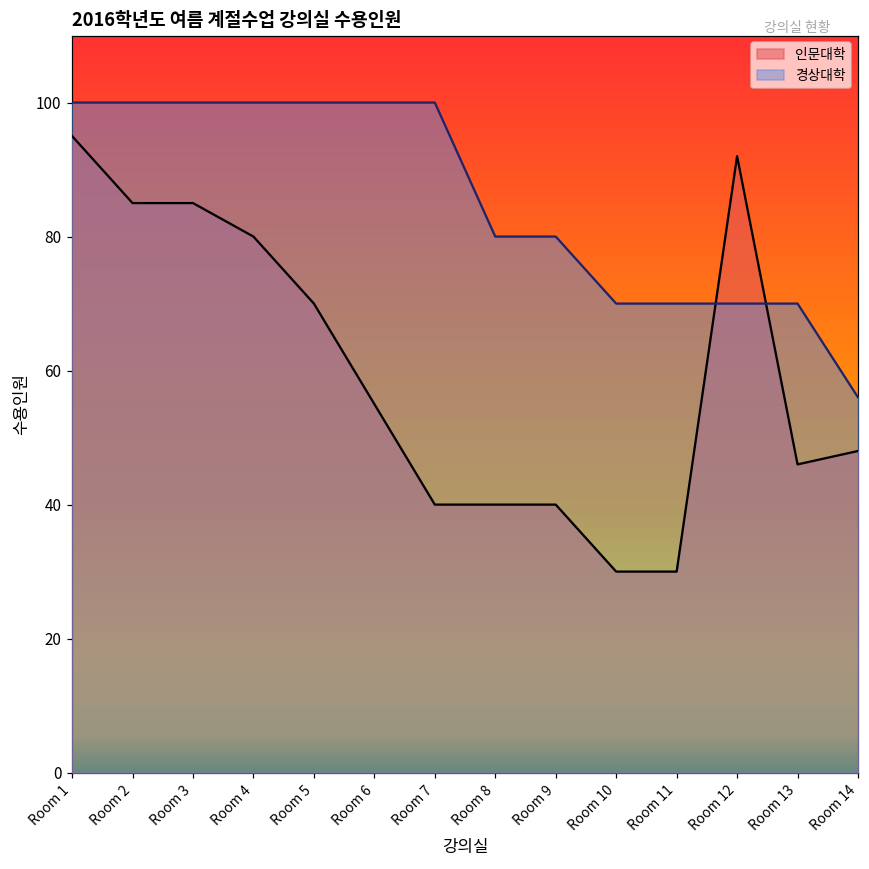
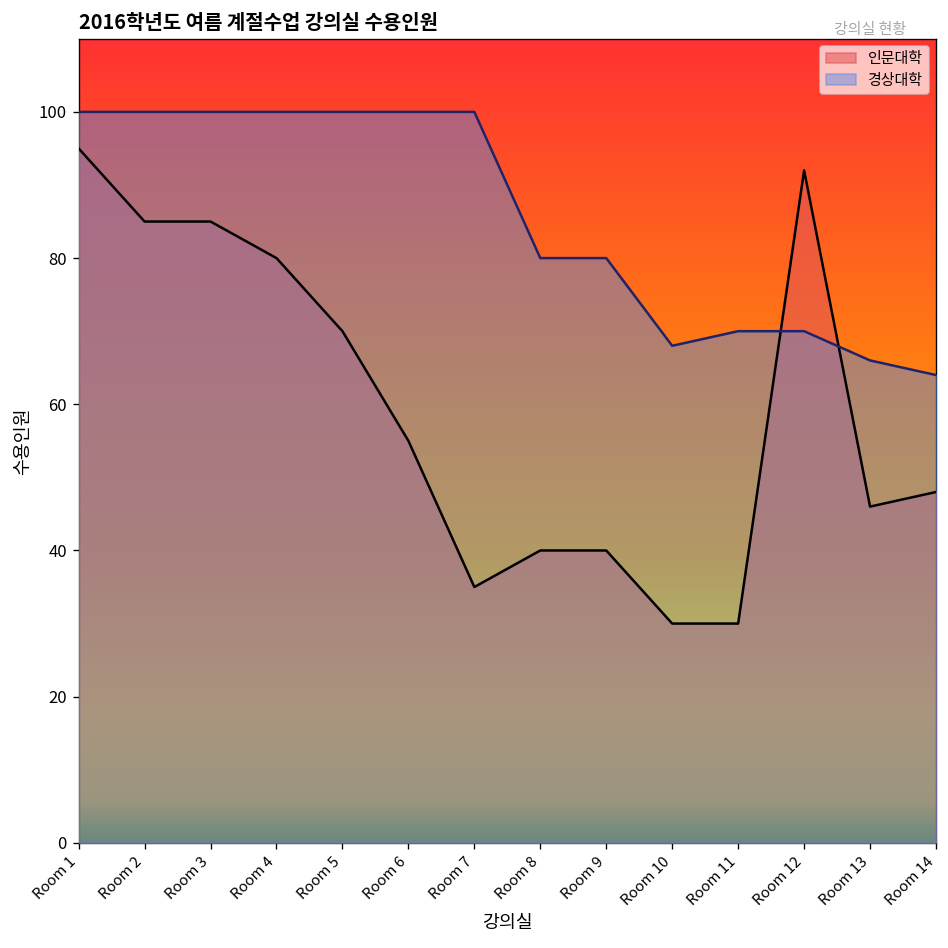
  {
    "인문대학": {
      "Room 1": 95,
      "Room 2": 85,
      "Room 3": 85,
      "Room 4": 80,
      "Room 5": 70,
      "Room 6": 55,
-     "Room 7": 40,
+     "Room 7": 35,
      "Room 8": 40,
      "Room 9": 40,
      "Room 10": 30,
      "Room 11": 30,
      "Room 12": 92,
      "Room 13": 46,
      "Room 14": 48
    },
    "경상대학": {
      "Room 1": 100,
      "Room 2": 100,
      "Room 3": 100,
      "Room 4": 100,
      "Room 5": 100,
      "Room 6": 100,
      "Room 7": 100,
      "Room 8": 80,
      "Room 9": 80,
-     "Room 10": 70,
+     "Room 10": 68,
      "Room 11": 70,
      "Room 12": 70,
-     "Room 13": 70,
-     "Room 14": 56
+     "Room 13": 66,
+     "Room 14": 64
    }
  }
